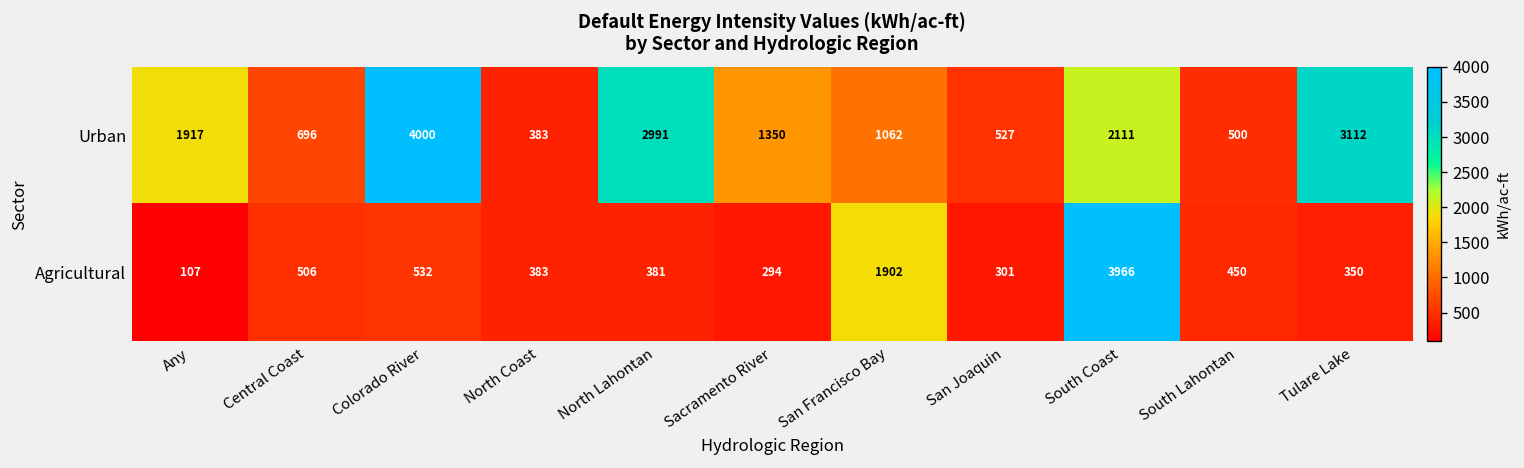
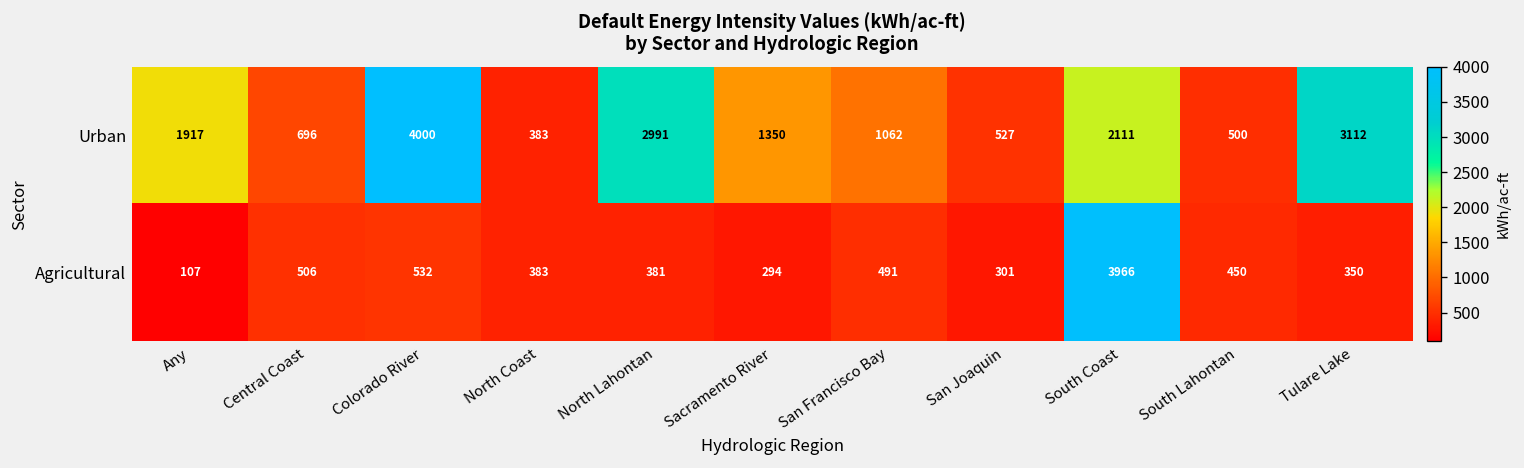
  {
    "Urban": {
      "Any": 1917,
      "Central Coast": 696,
      "Colorado River": 4000,
      "North Coast": 383,
      "North Lahontan": 2991,
      "Sacramento River": 1350,
      "San Francisco Bay": 1062,
      "San Joaquin": 527,
      "South Coast": 2111,
      "South Lahontan": 500,
      "Tulare Lake": 3112
    },
    "Agricultural": {
      "Any": 107,
      "Central Coast": 506,
      "Colorado River": 532,
      "North Coast": 383,
      "North Lahontan": 381,
      "Sacramento River": 294,
-     "San Francisco Bay": 1902,
+     "San Francisco Bay": 491,
      "San Joaquin": 301,
      "South Coast": 3966,
      "South Lahontan": 450,
      "Tulare Lake": 350
    }
  }
